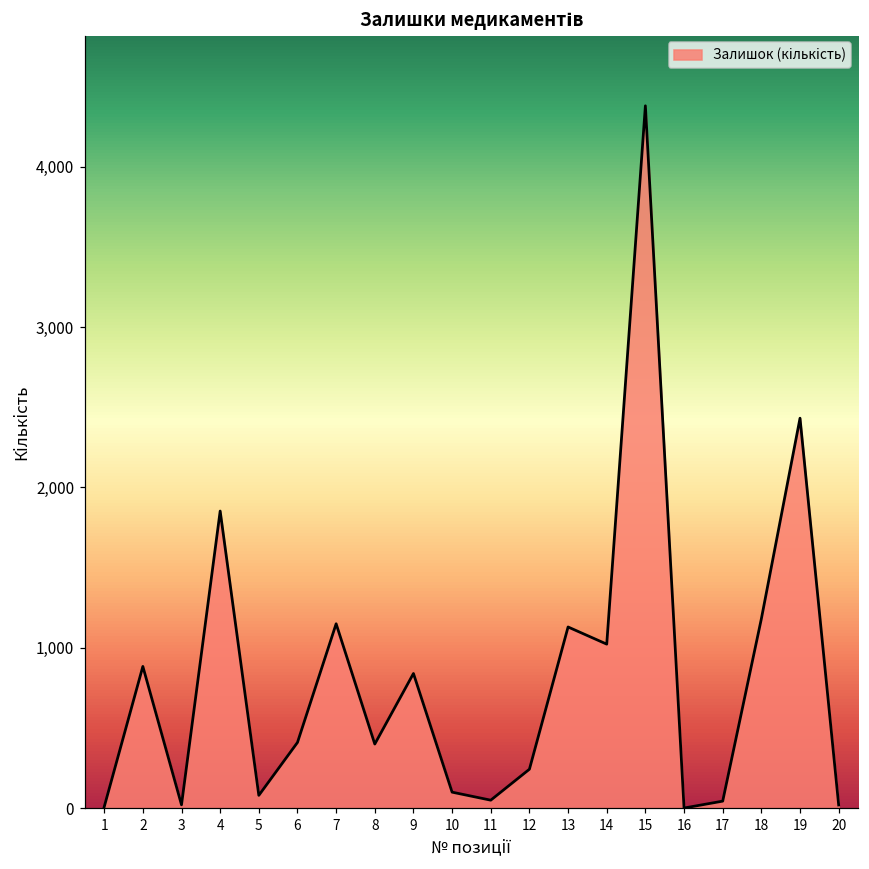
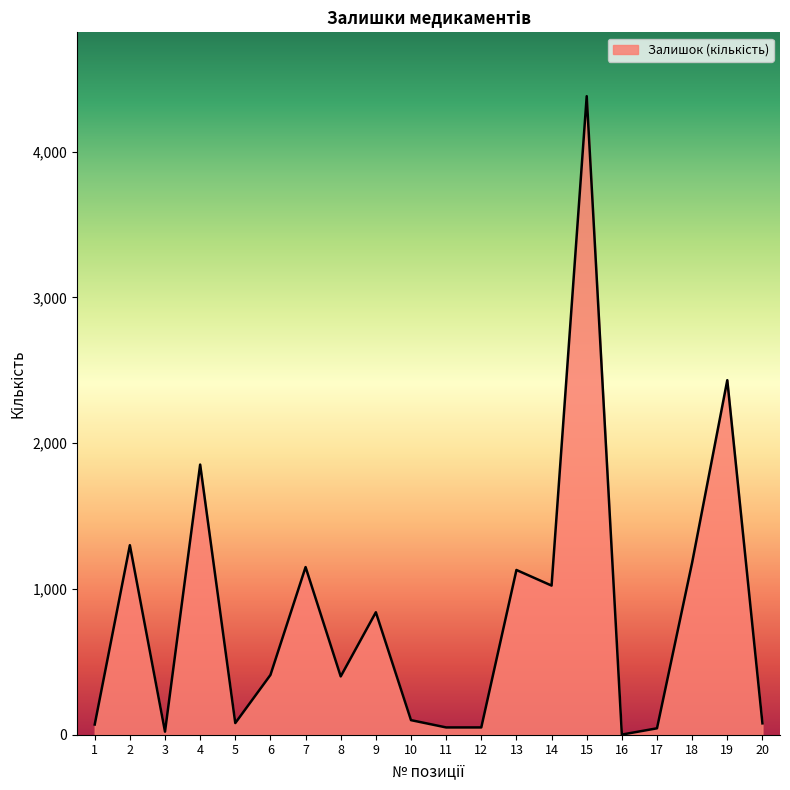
  {
-   "1": "10",
-   "2": "880",
+   "1": "70",
+   "2": "1,300",
    "3": "20",
    "4": "1,850",
    "5": "80",
    "6": "410",
    "7": "1,150",
    "8": "400",
    "9": "840",
    "10": "100",
    "11": "50",
-   "12": "240",
+   "12": "50",
    "13": "1,130",
    "14": "1,020",
    "15": "4,380",
    "16": "0",
    "17": "40",
    "18": "1,180",
    "19": "2,430",
-   "20": "20"
+   "20": "80"
  }
